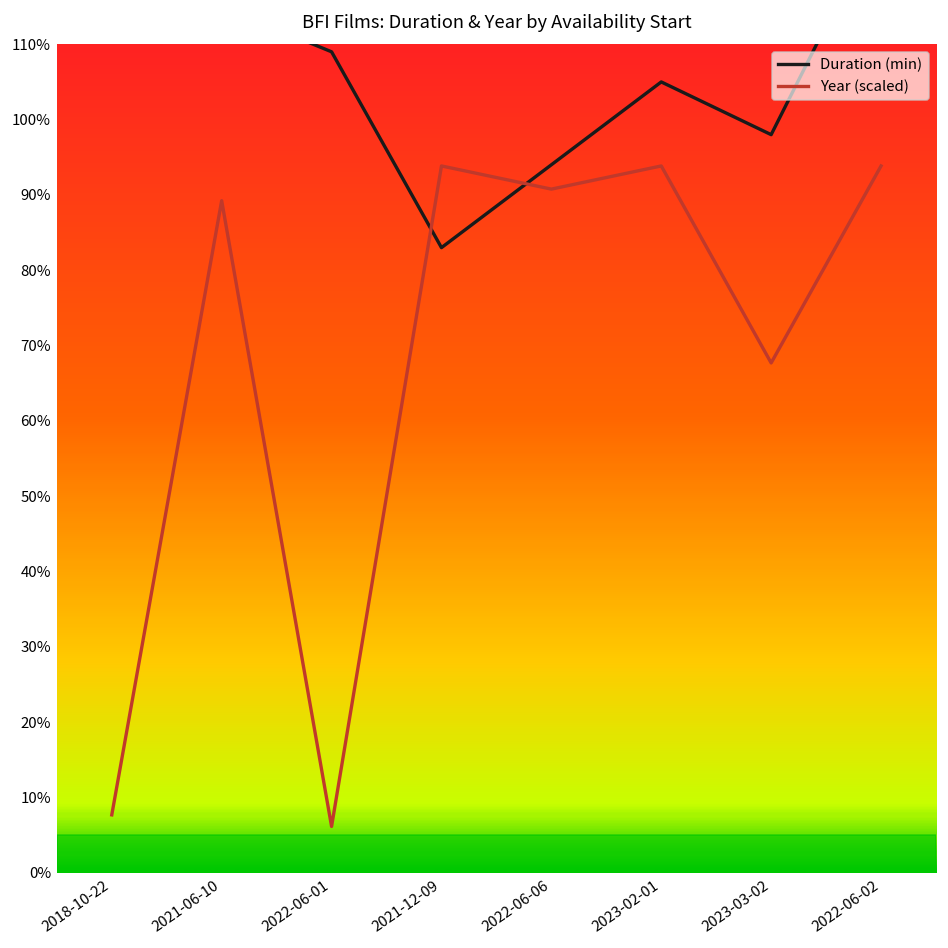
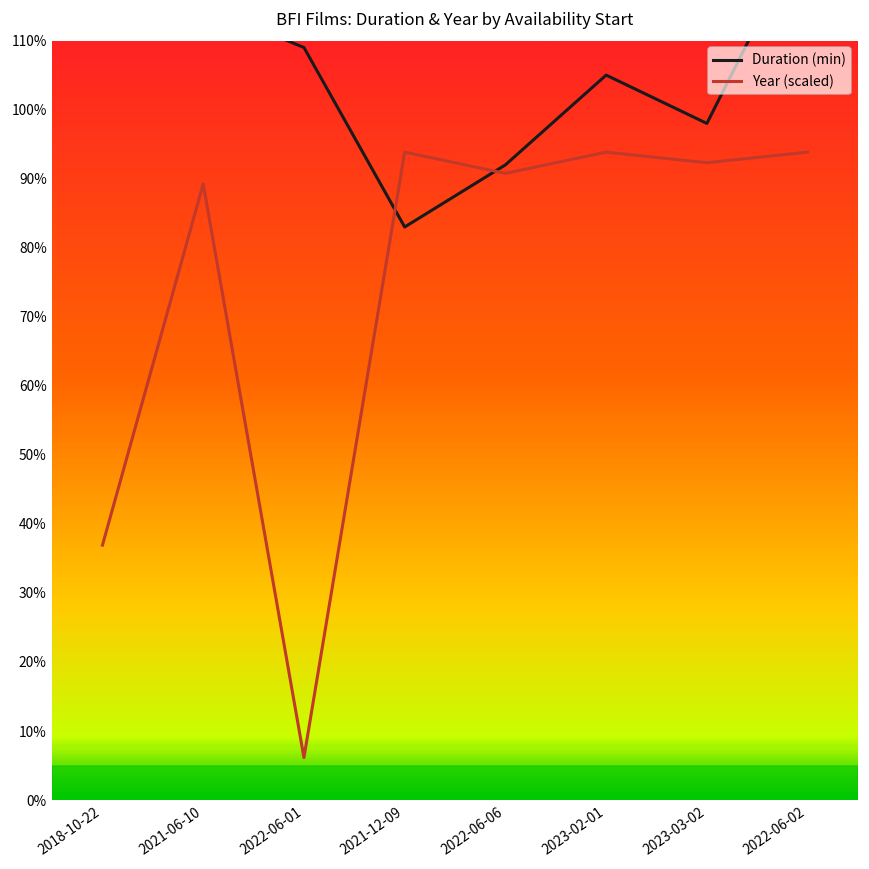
  {
    "Duration (min)": {
      "2022-06-01": "109%",
      "2021-12-09": "83%",
-     "2022-06-06": "94%",
+     "2022-06-06": "92%",
      "2023-02-01": "105%",
      "2023-03-02": "98%"
    },
    "Year (scaled)": {
-     "2018-10-22": "8%",
+     "2018-10-22": "37%",
      "2021-06-10": "89%",
      "2022-06-01": "6%",
      "2021-12-09": "94%",
      "2022-06-06": "91%",
      "2023-02-01": "94%",
-     "2023-03-02": "68%",
+     "2023-03-02": "92%",
      "2022-06-02": "94%"
    }
  }
